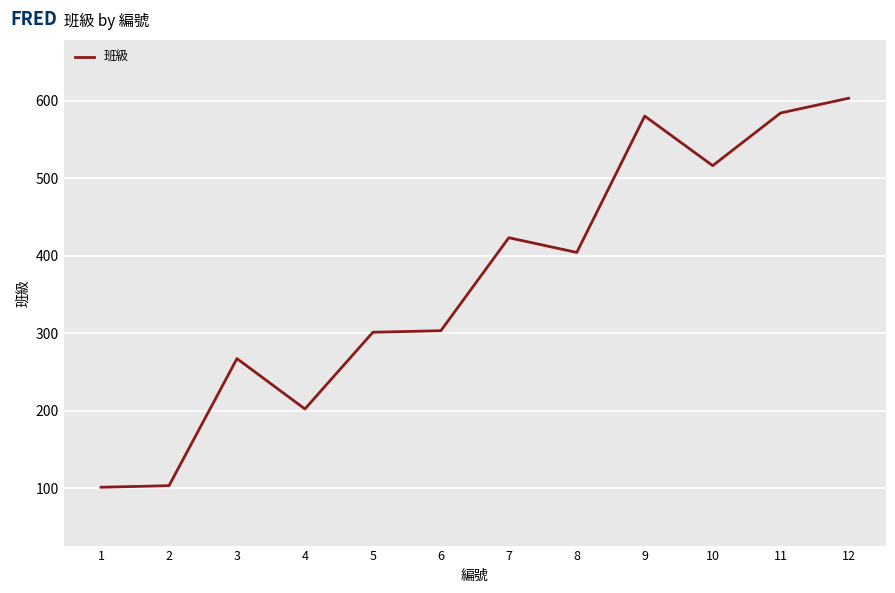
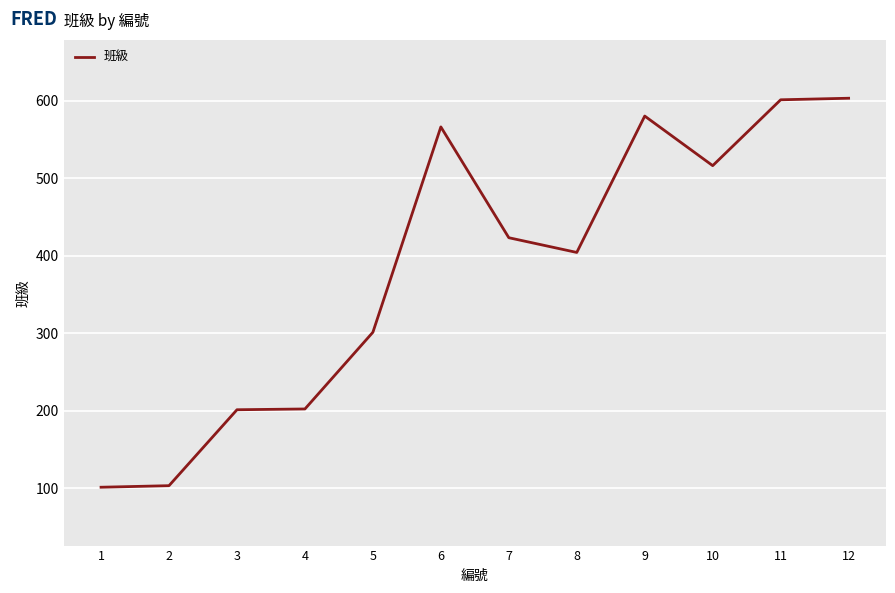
  {
    "1": 100,
    "2": 100,
-   "3": 270,
+   "3": 200,
    "4": 200,
    "5": 300,
-   "6": 300,
+   "6": 570,
    "7": 420,
    "8": 400,
    "9": 580,
    "10": 520,
-   "11": 580,
+   "11": 600,
    "12": 600
  }
